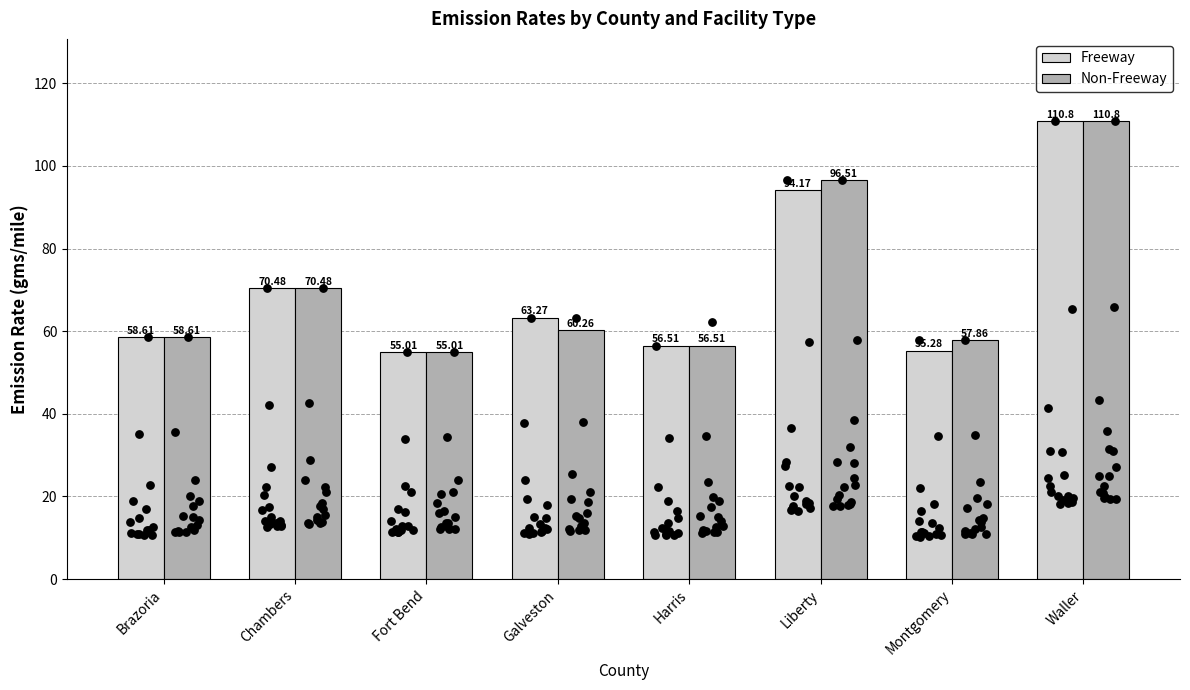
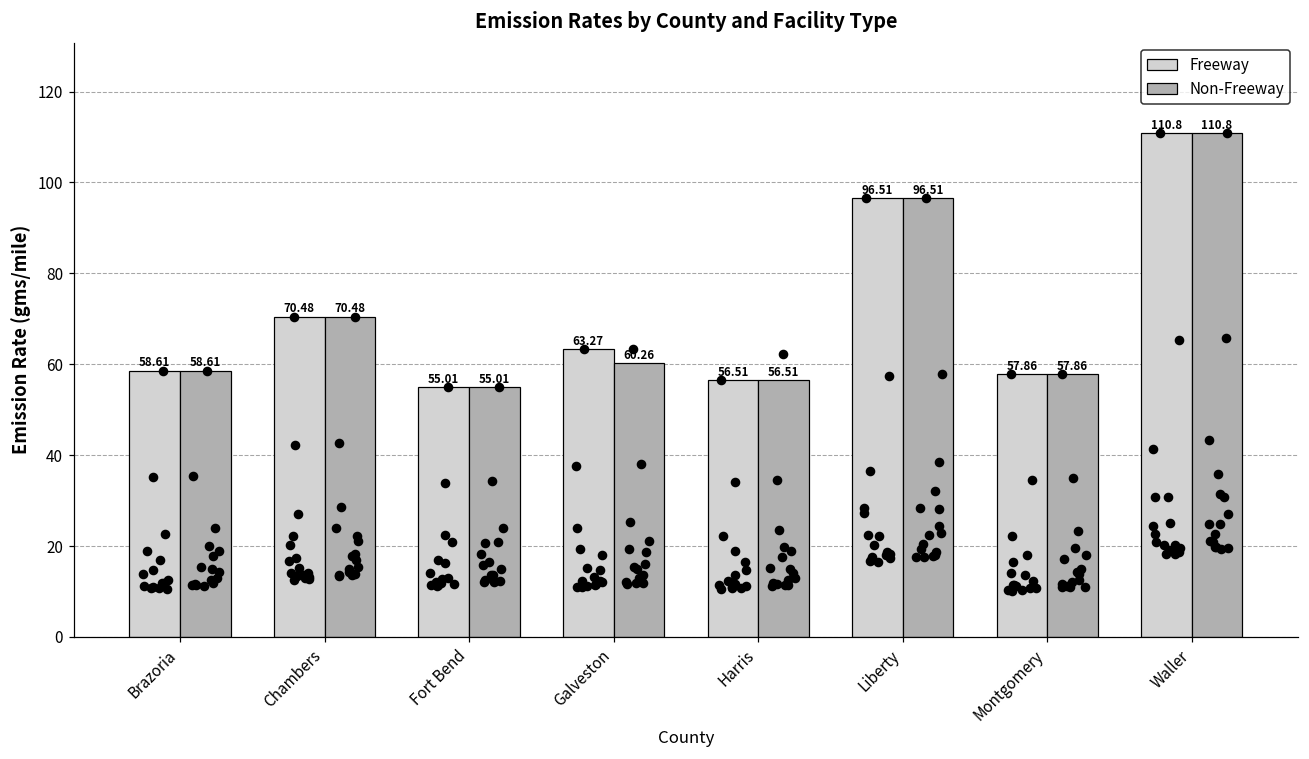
  {
    "Freeway": {
-     "Liberty": 94.17,
-     "Montgomery": 55.28
+     "Liberty": 96.51,
+     "Montgomery": 57.86
    },
    "Non-Freeway": {
      "Harris": 56.51
    }
  }
